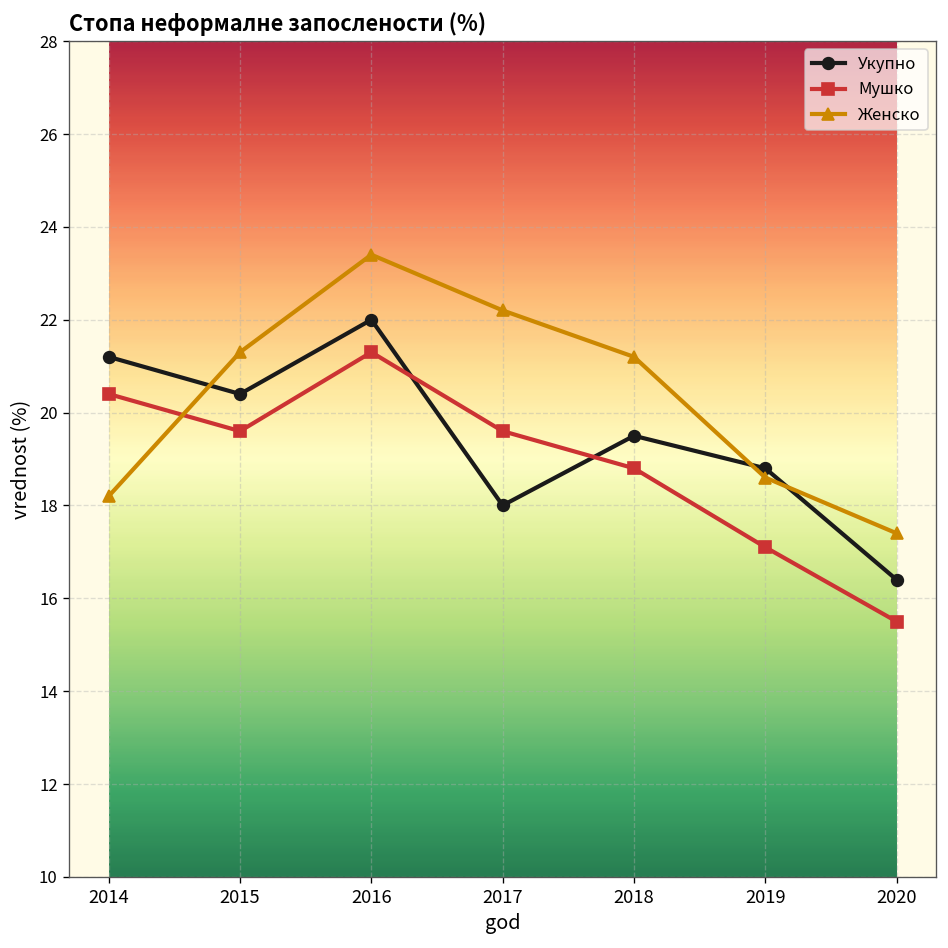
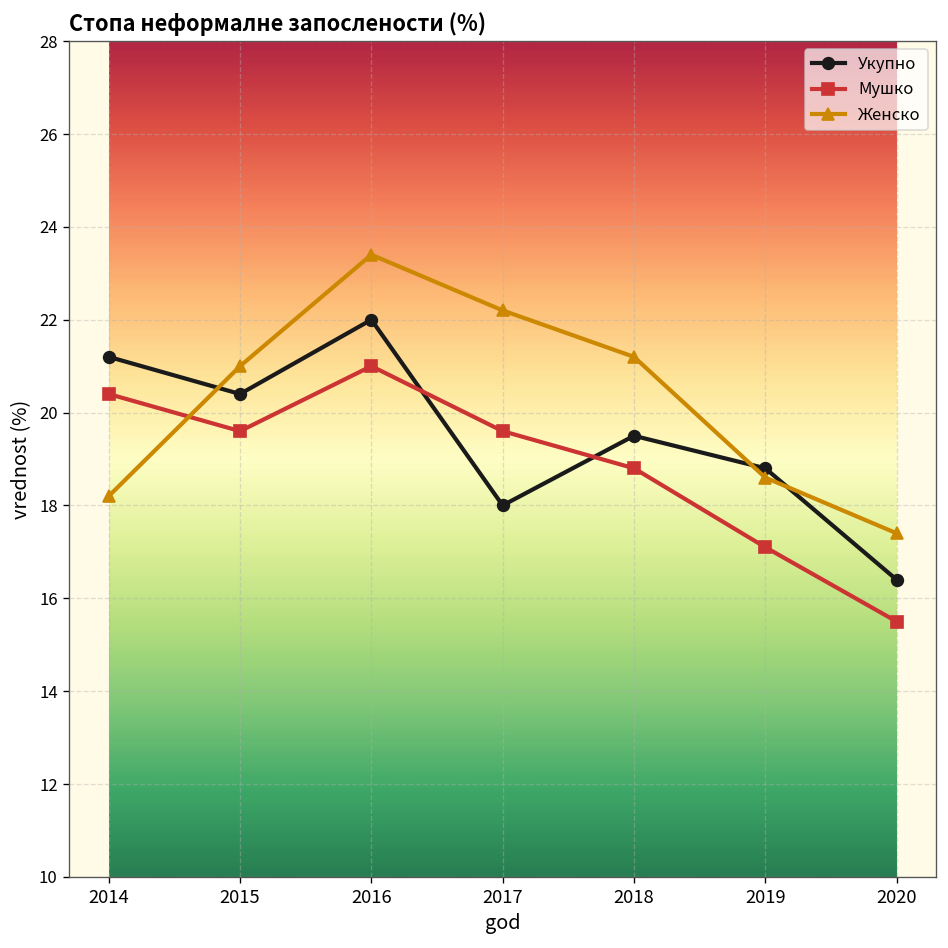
  {
    "Укупно": {
      "2014": 21.2,
      "2015": 20.4,
      "2016": 22.0,
      "2017": 18.0,
      "2018": 19.5,
      "2019": 18.8,
      "2020": 16.4
    },
    "Мушко": {
      "2014": 20.4,
      "2015": 19.6,
-     "2016": 21.3,
+     "2016": 21.0,
      "2017": 19.6,
      "2018": 18.8,
      "2019": 17.1,
      "2020": 15.5
    },
    "Женско": {
      "2014": 18.2,
-     "2015": 21.3,
+     "2015": 21.0,
      "2016": 23.4,
      "2017": 22.2,
      "2018": 21.2,
      "2019": 18.6,
      "2020": 17.4
    }
  }
